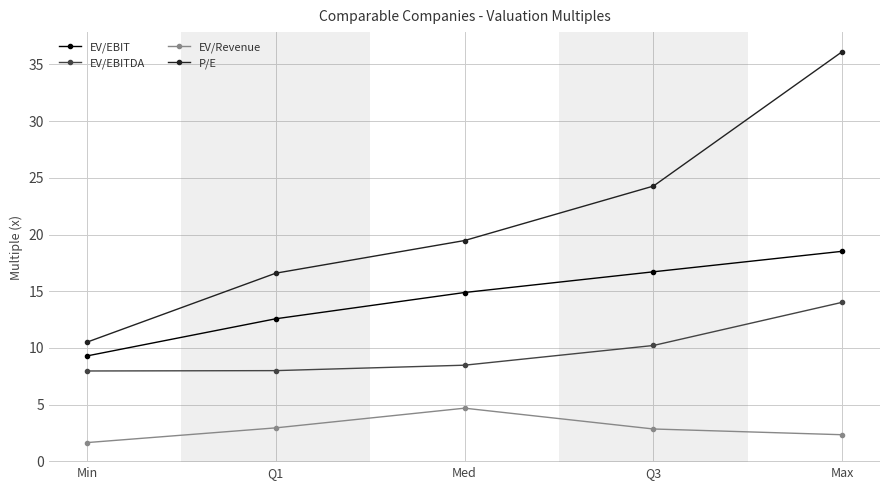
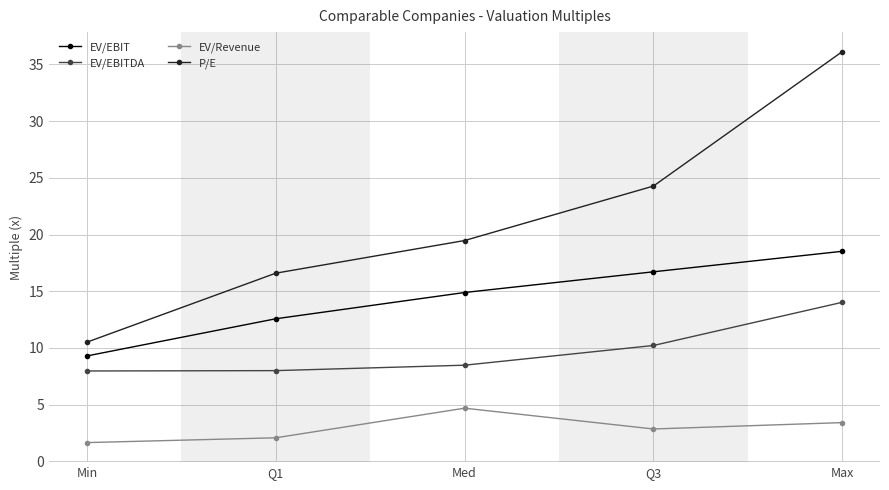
  {
    "EV/Revenue": {
      "Min": 1.7,
-     "Q1": 3.0,
+     "Q1": 2.1,
      "Med": 4.7,
      "Q3": 2.9,
-     "Max": 2.3
+     "Max": 3.4
    }
  }
